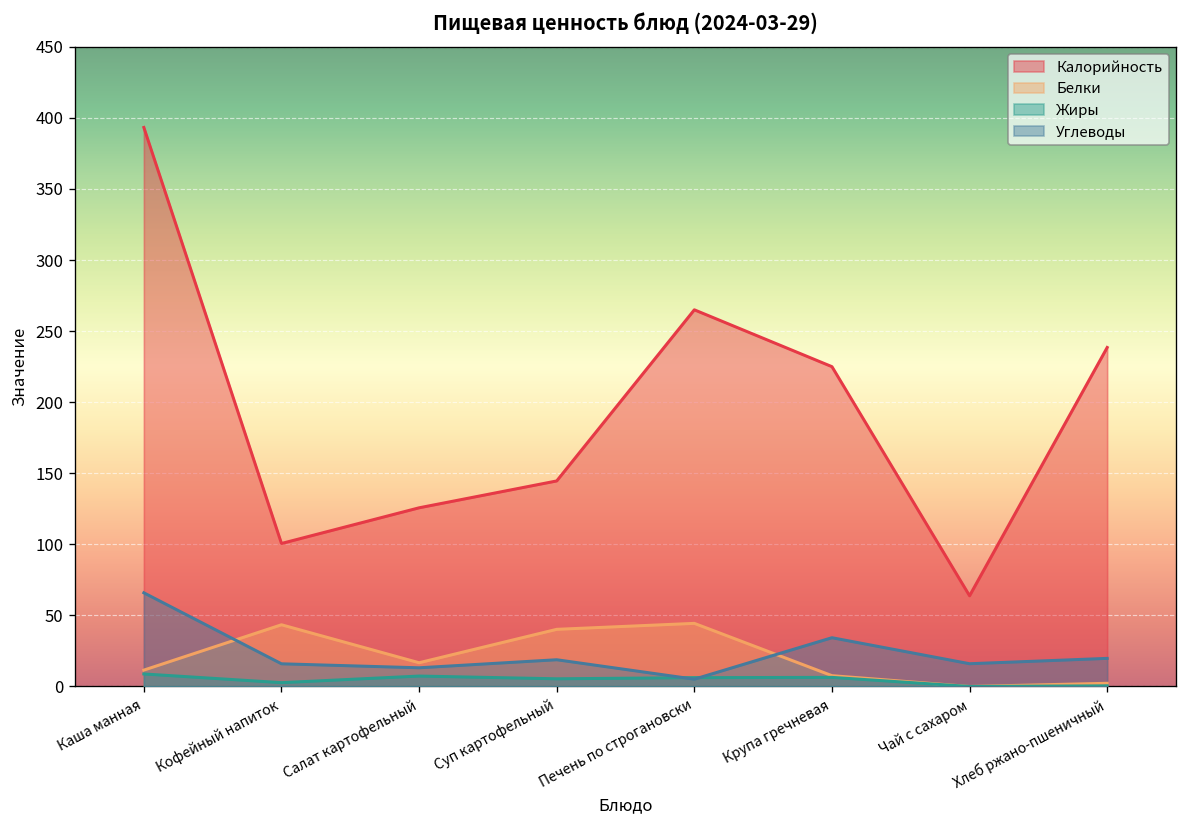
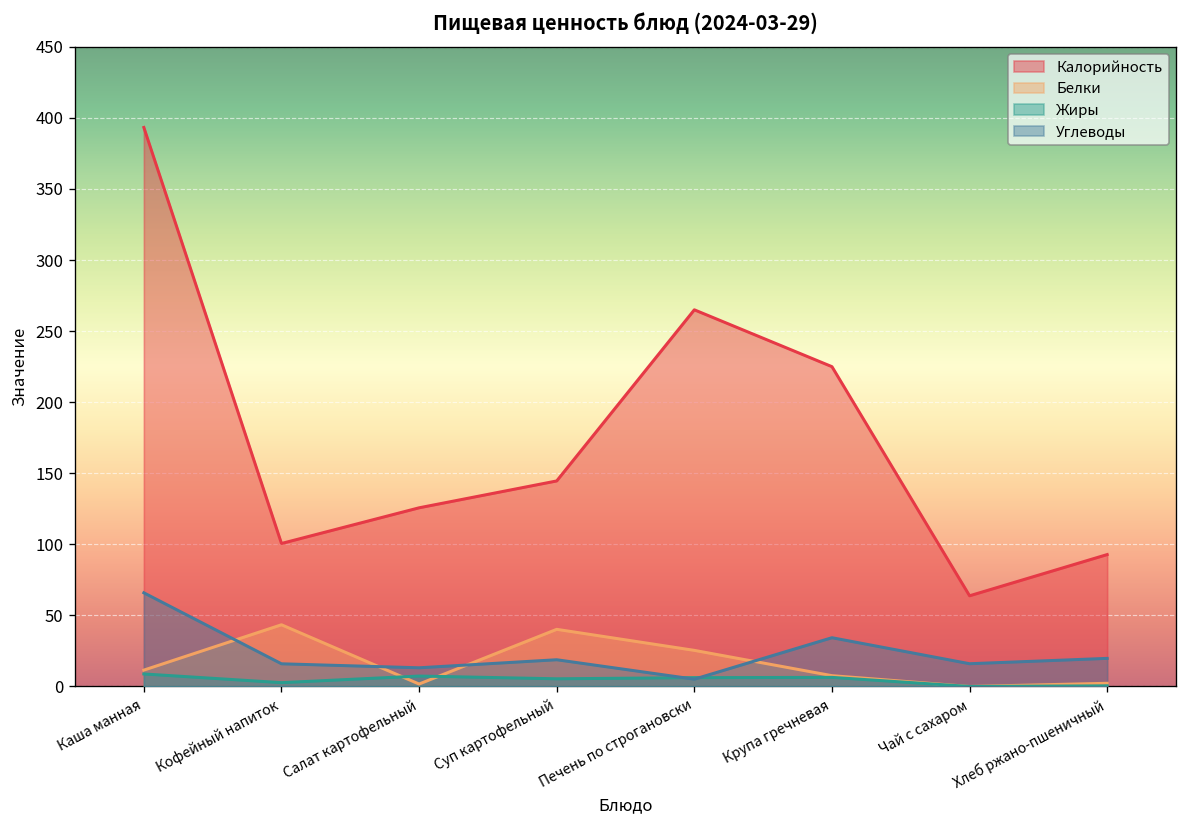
  {
    "Калорийность": {
      "Каша манная": 393,
      "Кофейный напиток": 101,
      "Салат картофельный": 126,
      "Суп картофельный": 145,
      "Печень по строгановски": 265,
      "Крупа гречневая": 225,
      "Чай с сахаром": 64,
-     "Хлеб ржано-пшеничный": 239
+     "Хлеб ржано-пшеничный": 93
    },
    "Белки": {
      "Каша манная": 12,
      "Кофейный напиток": 43,
-     "Салат картофельный": 17,
+     "Салат картофельный": 2,
      "Суп картофельный": 40,
-     "Печень по строгановски": 44
+     "Печень по строгановски": 25
    }
  }
